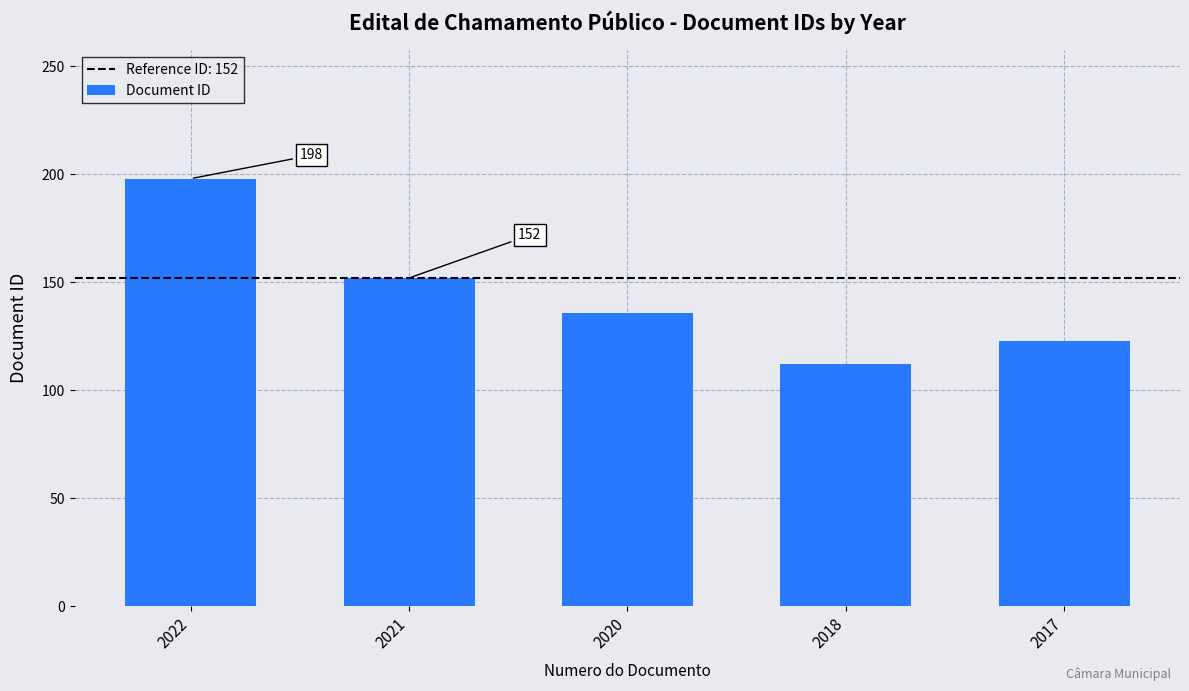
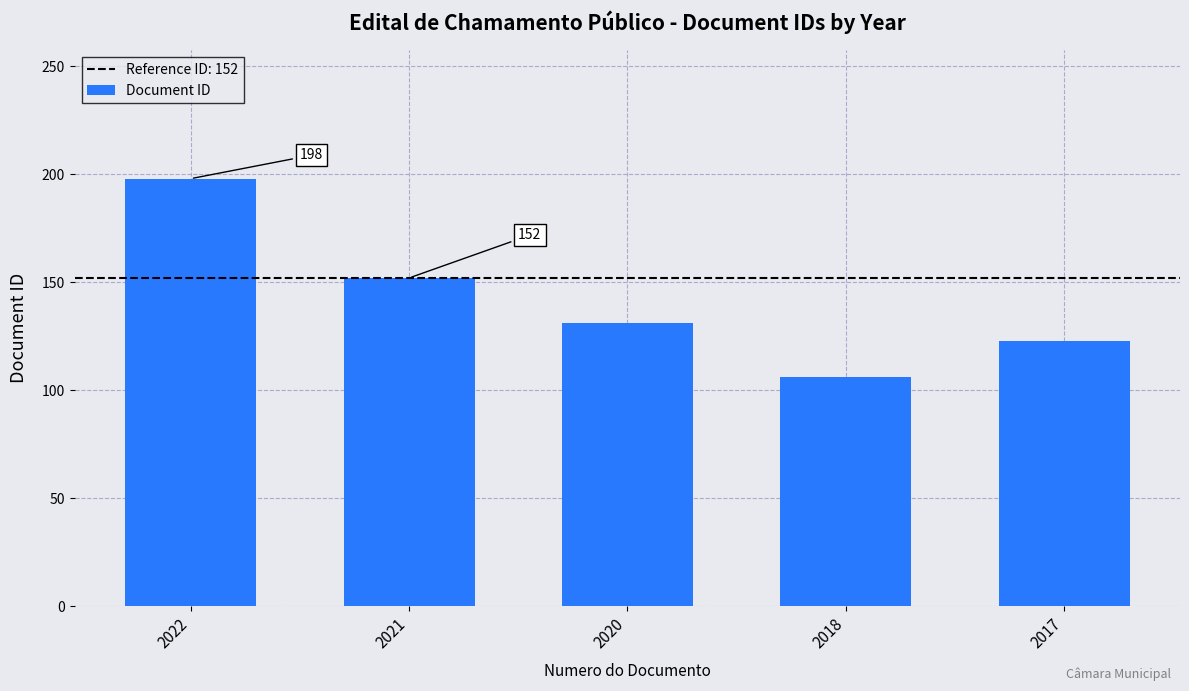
  {
-   "2020": 136,
-   "2018": 112,
+   "2020": 131,
+   "2018": 106,
    "2017": 123
  }
